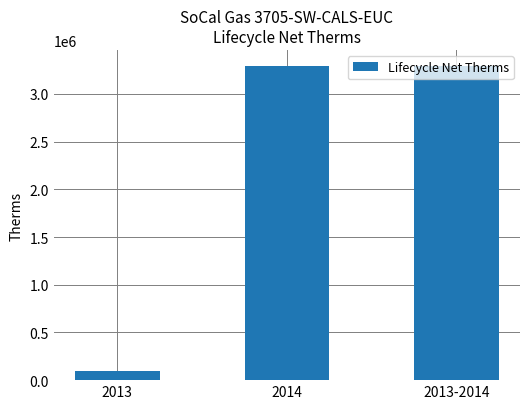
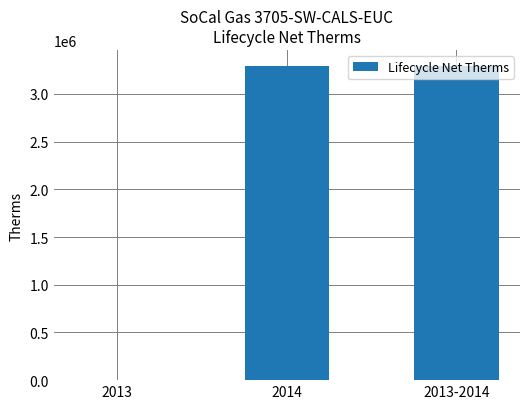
  {
-   "2013": 100000,
+   "2013": 0,
    "2014": 3300000
  }
